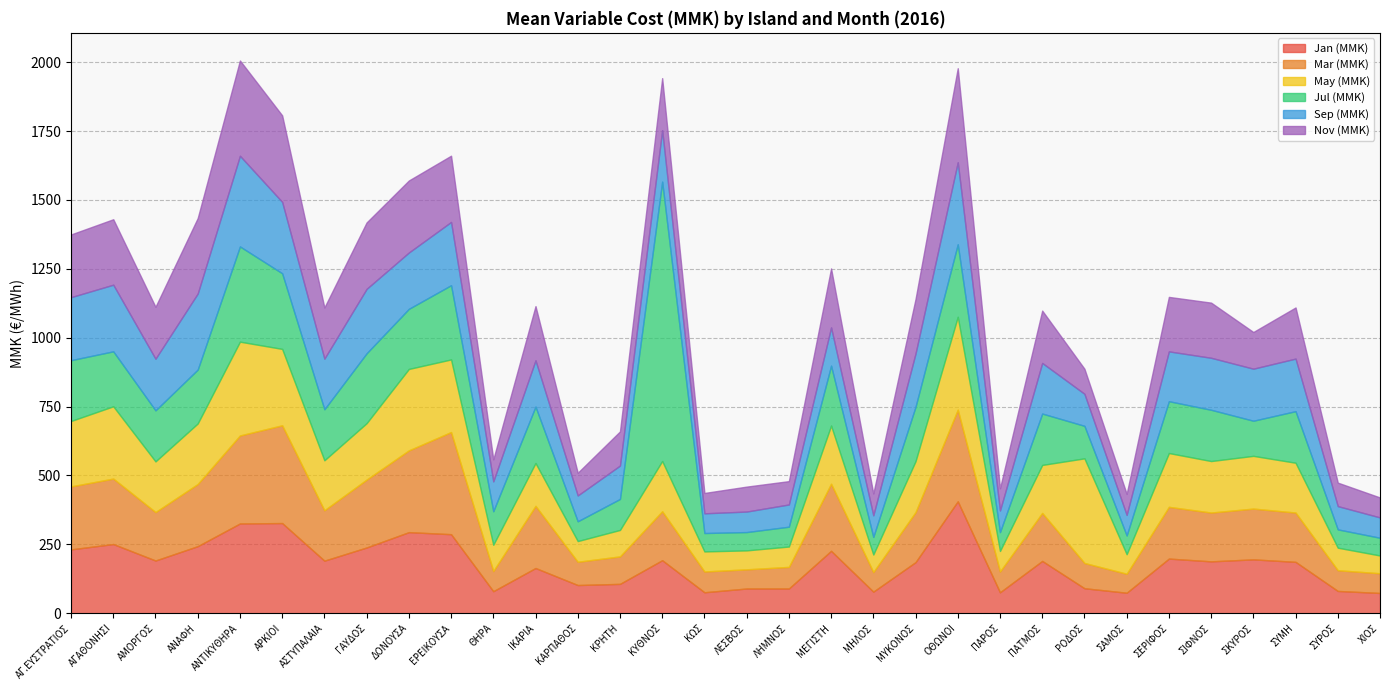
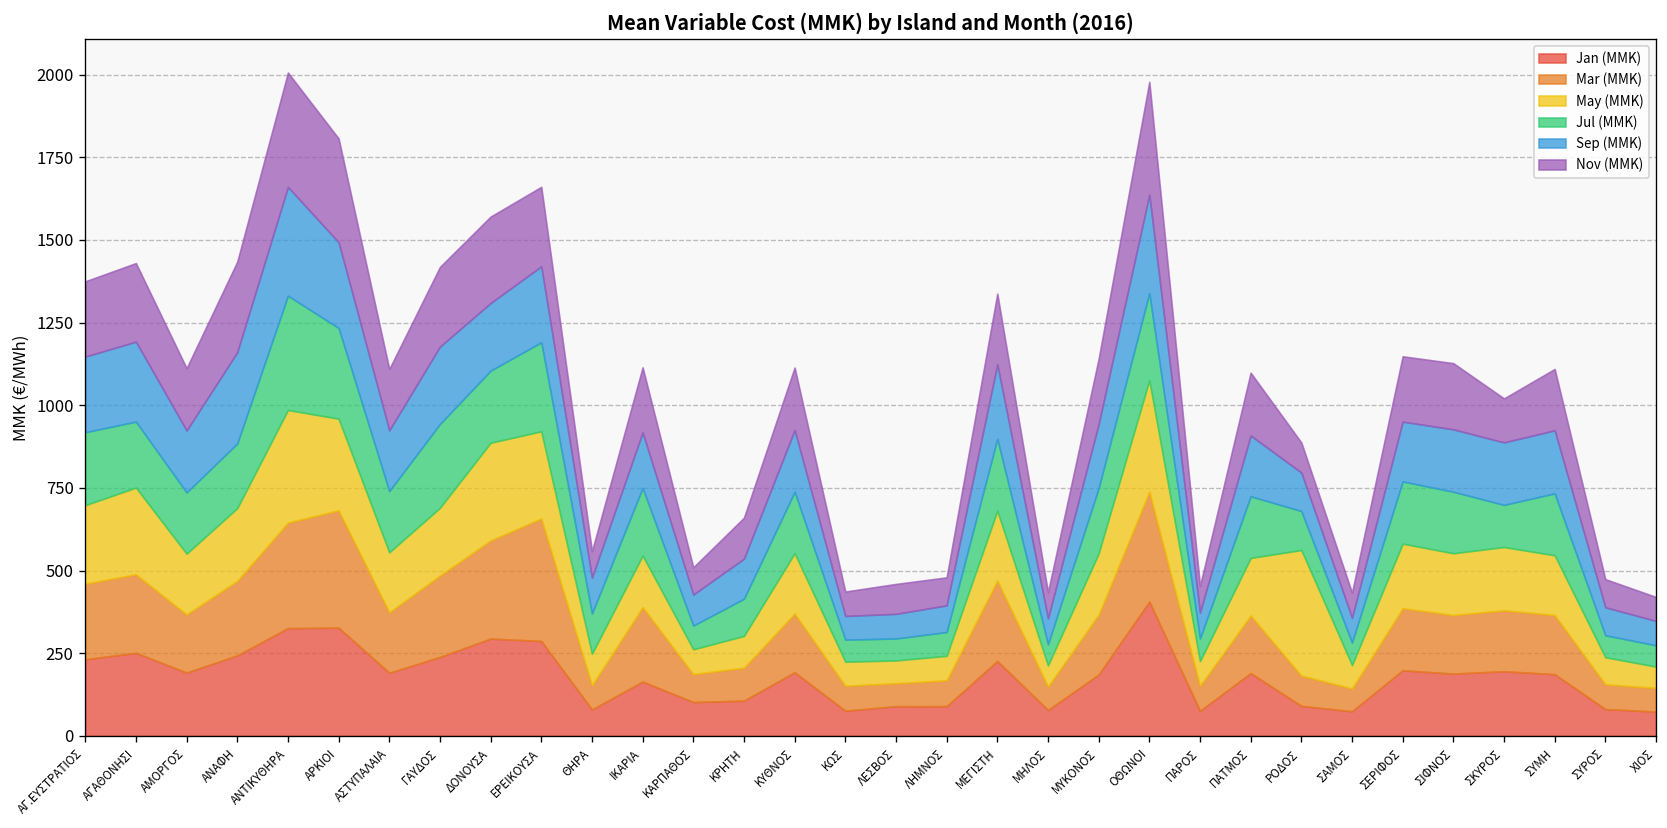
  {
    "May (MMK)": {
      "ΑΓ.ΕΥΣΤΡΑΤΙΟΣ": 240,
      "ΑΓΑΘΟΝΗΣΙ": 260,
      "ΑΜΟΡΓΟΣ": 180,
      "ΑΝΑΦΗ": 220,
      "ΑΝΤΙΚΥΘΗΡΑ": 340,
      "ΑΡΚΙΟΙ": 280,
      "ΑΣΤΥΠΑΛΑΙΑ": 180,
      "ΓΑΥΔΟΣ": 200,
      "ΔΟΝΟΥΣΑ": 300,
      "ΕΡΕΙΚΟΥΣΑ": 260,
      "ΘΗΡΑ": 100,
      "ΙΚΑΡΙΑ": 160,
      "ΚΑΡΠΑΘΟΣ": 80,
      "ΚΡΗΤΗ": 100,
      "ΚΥΘΝΟΣ": 180,
      "ΚΩΣ": 70,
      "ΛΕΣΒΟΣ": 70,
      "ΛΗΜΝΟΣ": 70,
      "ΜΕΓΙΣΤΗ": 210,
      "ΜΗΛΟΣ": 60,
      "ΜΥΚΟΝΟΣ": 190,
      "ΟΘΩΝΟΙ": 340,
      "ΠΑΡΟΣ": 70,
      "ΠΑΤΜΟΣ": 170,
      "ΡΟΔΟΣ": 380,
      "ΣΑΜΟΣ": 70,
      "ΣΕΡΙΦΟΣ": 200,
      "ΣΙΦΝΟΣ": 190,
      "ΣΚΥΡΟΣ": 190,
      "ΣΥΜΗ": 180,
      "ΣΥΡΟΣ": 80,
      "ΧΙΟΣ": 60
    },
    "Jul (MMK)": {
      "ΑΓ.ΕΥΣΤΡΑΤΙΟΣ": 220,
      "ΑΓΑΘΟΝΗΣΙ": 200,
      "ΑΜΟΡΓΟΣ": 190,
      "ΑΝΑΦΗ": 200,
      "ΑΝΤΙΚΥΘΗΡΑ": 350,
      "ΑΡΚΙΟΙ": 270,
      "ΑΣΤΥΠΑΛΑΙΑ": 190,
      "ΓΑΥΔΟΣ": 250,
      "ΔΟΝΟΥΣΑ": 220,
      "ΕΡΕΙΚΟΥΣΑ": 270,
      "ΘΗΡΑ": 120,
      "ΙΚΑΡΙΑ": 200,
      "ΚΑΡΠΑΘΟΣ": 70,
      "ΚΡΗΤΗ": 110,
-     "ΚΥΘΝΟΣ": 1010,
+     "ΚΥΘΝΟΣ": 190,
      "ΚΩΣ": 70,
      "ΛΕΣΒΟΣ": 70,
      "ΛΗΜΝΟΣ": 70,
      "ΜΕΓΙΣΤΗ": 220,
      "ΜΗΛΟΣ": 60,
      "ΜΥΚΟΝΟΣ": 200,
      "ΟΘΩΝΟΙ": 260,
      "ΠΑΡΟΣ": 70,
      "ΠΑΤΜΟΣ": 190,
      "ΡΟΔΟΣ": 120,
      "ΣΑΜΟΣ": 70,
      "ΣΕΡΙΦΟΣ": 190,
      "ΣΙΦΝΟΣ": 190,
      "ΣΚΥΡΟΣ": 130,
      "ΣΥΜΗ": 190,
      "ΣΥΡΟΣ": 70,
      "ΧΙΟΣ": 60
    },
    "Sep (MMK)": {
      "ΑΓ.ΕΥΣΤΡΑΤΙΟΣ": 230,
      "ΑΓΑΘΟΝΗΣΙ": 240,
      "ΑΜΟΡΓΟΣ": 190,
      "ΑΝΑΦΗ": 280,
      "ΑΝΤΙΚΥΘΗΡΑ": 330,
      "ΑΡΚΙΟΙ": 260,
      "ΑΣΤΥΠΑΛΑΙΑ": 180,
      "ΓΑΥΔΟΣ": 230,
      "ΔΟΝΟΥΣΑ": 200,
      "ΕΡΕΙΚΟΥΣΑ": 230,
      "ΘΗΡΑ": 110,
      "ΙΚΑΡΙΑ": 170,
      "ΚΑΡΠΑΘΟΣ": 90,
      "ΚΡΗΤΗ": 120,
      "ΚΥΘΝΟΣ": 190,
      "ΚΩΣ": 70,
      "ΛΕΣΒΟΣ": 70,
      "ΛΗΜΝΟΣ": 80,
-     "ΜΕΓΙΣΤΗ": 140,
+     "ΜΕΓΙΣΤΗ": 230,
      "ΜΗΛΟΣ": 80,
      "ΜΥΚΟΝΟΣ": 190,
      "ΟΘΩΝΟΙ": 300,
      "ΠΑΡΟΣ": 80,
      "ΠΑΤΜΟΣ": 180,
      "ΡΟΔΟΣ": 120,
      "ΣΑΜΟΣ": 70,
      "ΣΕΡΙΦΟΣ": 180,
      "ΣΙΦΝΟΣ": 190,
      "ΣΚΥΡΟΣ": 190,
      "ΣΥΜΗ": 190,
      "ΣΥΡΟΣ": 80,
      "ΧΙΟΣ": 70
    },
    "Nov (MMK)": {
      "ΑΓ.ΕΥΣΤΡΑΤΙΟΣ": 230,
      "ΑΓΑΘΟΝΗΣΙ": 240,
      "ΑΜΟΡΓΟΣ": 190,
      "ΑΝΑΦΗ": 270,
      "ΑΝΤΙΚΥΘΗΡΑ": 350,
      "ΑΡΚΙΟΙ": 310,
      "ΑΣΤΥΠΑΛΑΙΑ": 190,
      "ΓΑΥΔΟΣ": 240,
      "ΔΟΝΟΥΣΑ": 260,
      "ΕΡΕΙΚΟΥΣΑ": 240,
      "ΘΗΡΑ": 80,
      "ΙΚΑΡΙΑ": 200,
      "ΚΑΡΠΑΘΟΣ": 80,
      "ΚΡΗΤΗ": 120,
      "ΚΥΘΝΟΣ": 190,
      "ΚΩΣ": 70,
      "ΛΕΣΒΟΣ": 90,
      "ΛΗΜΝΟΣ": 80,
      "ΜΕΓΙΣΤΗ": 210,
      "ΜΗΛΟΣ": 80,
      "ΜΥΚΟΝΟΣ": 200,
      "ΟΘΩΝΟΙ": 340,
      "ΠΑΡΟΣ": 80,
      "ΠΑΤΜΟΣ": 190,
      "ΡΟΔΟΣ": 90,
      "ΣΑΜΟΣ": 80,
      "ΣΕΡΙΦΟΣ": 200,
      "ΣΙΦΝΟΣ": 200,
      "ΣΚΥΡΟΣ": 130,
      "ΣΥΜΗ": 190,
      "ΣΥΡΟΣ": 90,
      "ΧΙΟΣ": 70
    }
  }
